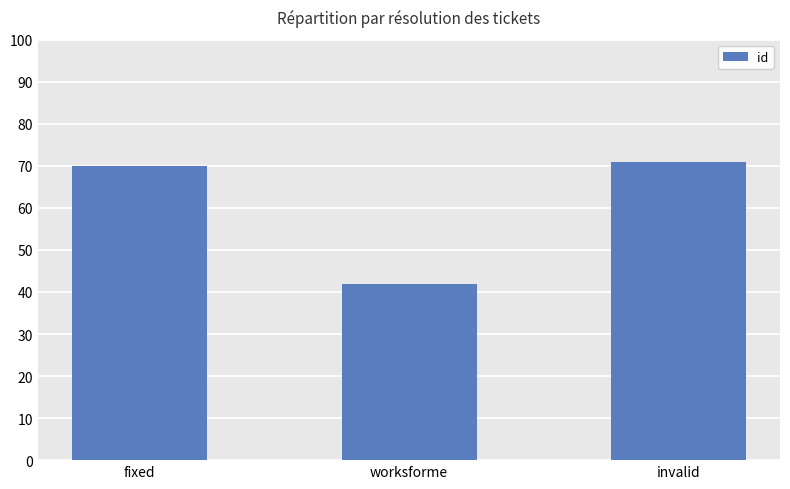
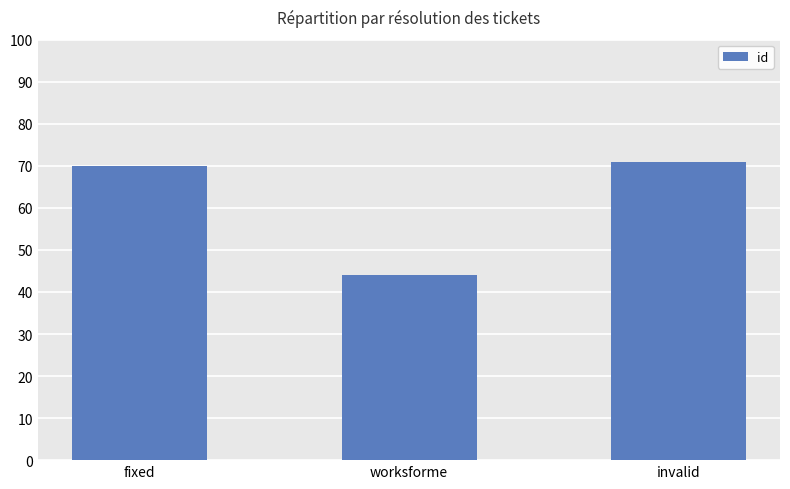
  {
    "fixed": 70,
-   "worksforme": 42,
+   "worksforme": 44,
    "invalid": 71
  }
